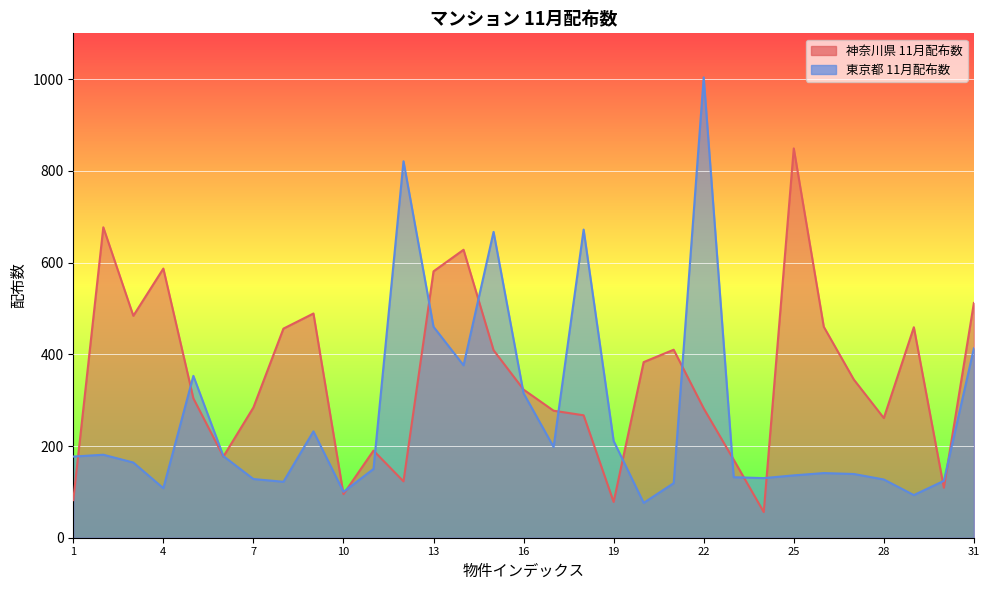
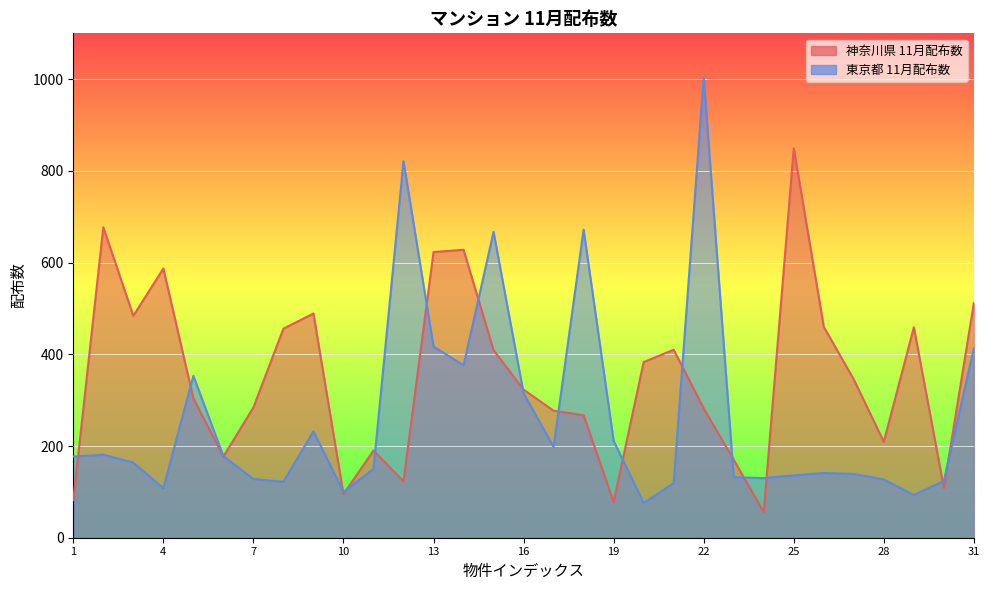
  {
    "神奈川県 11月配布数": {
      "1": 80,
      "4": 590,
      "7": 280,
-     "13": 580,
+     "13": 620,
      "16": 320,
      "19": 80,
      "22": 280,
      "25": 850,
-     "28": 260,
+     "28": 210,
      "31": 510
    },
    "東京都 11月配布数": {
      "1": 180,
      "4": 110,
      "7": 130,
-     "13": 460,
+     "13": 420,
      "16": 320,
      "19": 210,
      "22": 1000,
      "25": 140,
      "28": 130,
      "31": 410
    }
  }
